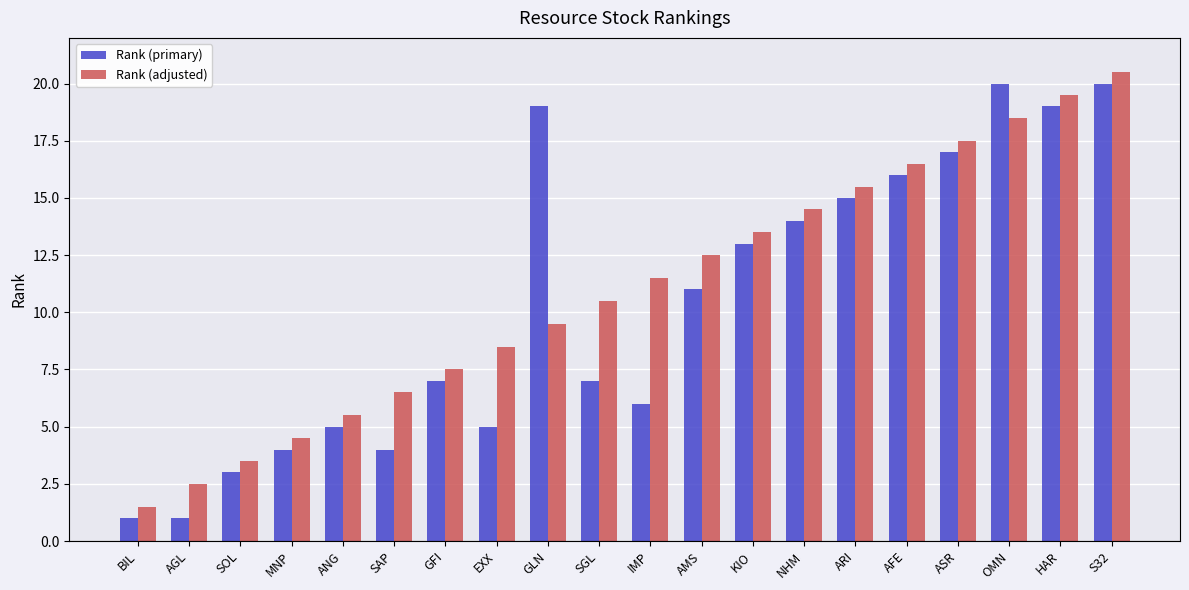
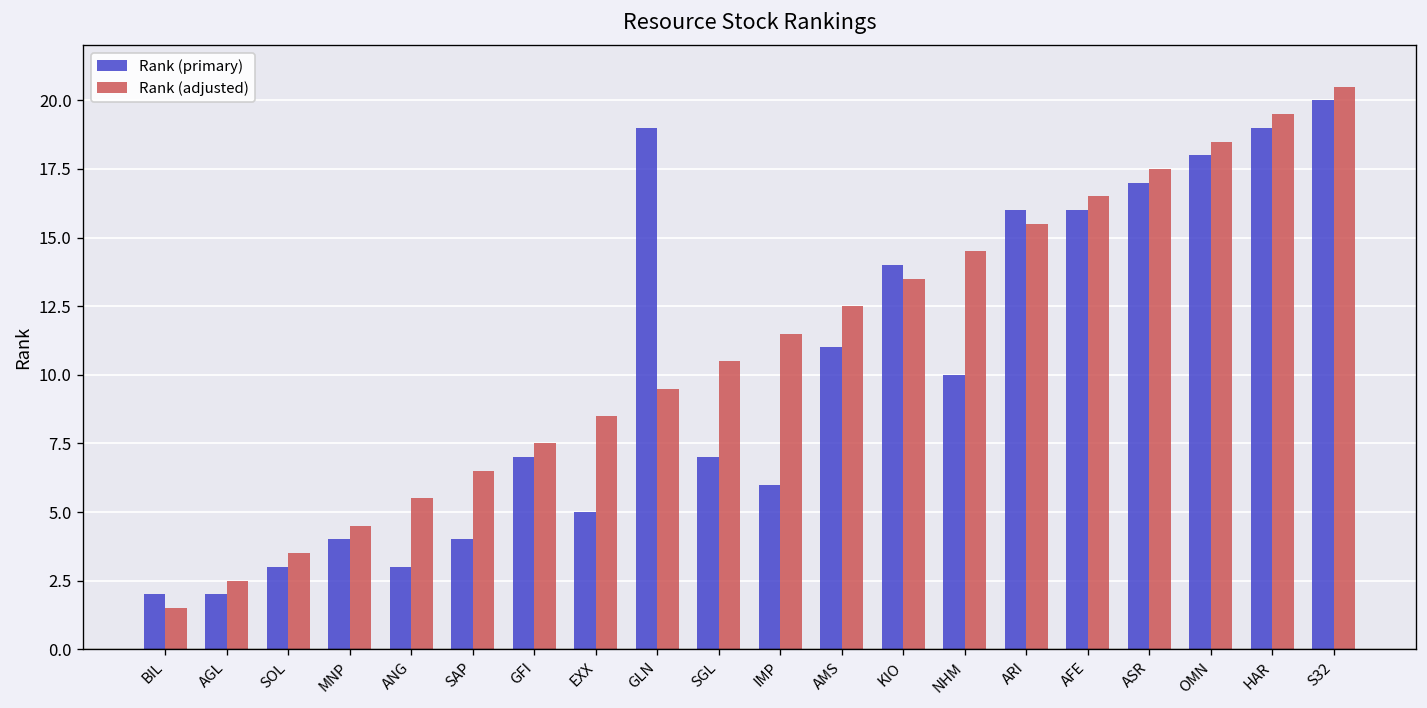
  {
    "Rank (primary)": {
-     "BIL": 1,
-     "AGL": 1,
+     "BIL": 2,
+     "AGL": 2,
      "SOL": 3,
      "MNP": 4,
-     "ANG": 5,
+     "ANG": 3,
      "SAP": 4,
      "GFI": 7,
      "EXX": 5,
      "GLN": 19,
      "SGL": 7,
      "IMP": 6,
      "AMS": 11,
-     "KIO": 13,
-     "NHM": 14,
-     "ARI": 15,
+     "KIO": 14,
+     "NHM": 10,
+     "ARI": 16,
      "AFE": 16,
      "ASR": 17,
-     "OMN": 20,
+     "OMN": 18,
      "HAR": 19,
      "S32": 20
    },
    "Rank (adjusted)": {
      "BIL": 1.5,
      "AGL": 2.5,
      "SOL": 3.5,
      "MNP": 4.5,
      "ANG": 5.5,
      "SAP": 6.5,
      "GFI": 7.5,
      "EXX": 8.5,
      "GLN": 9.5,
      "SGL": 10.5,
      "IMP": 11.5,
      "AMS": 12.5,
      "KIO": 13.5,
      "NHM": 14.5,
      "ARI": 15.5,
      "AFE": 16.5,
      "ASR": 17.5,
      "OMN": 18.5,
      "HAR": 19.5,
      "S32": 20.5
    }
  }
